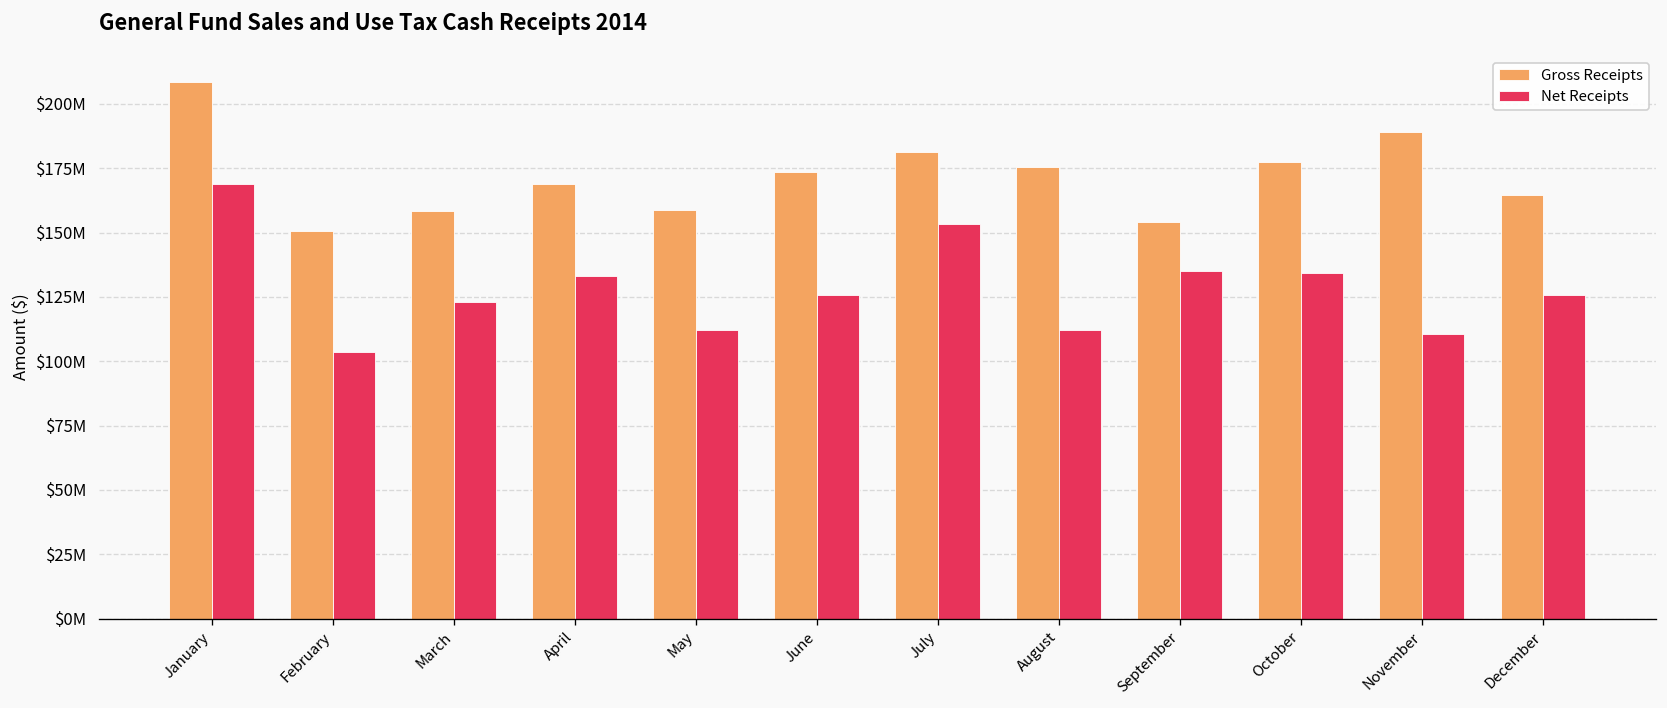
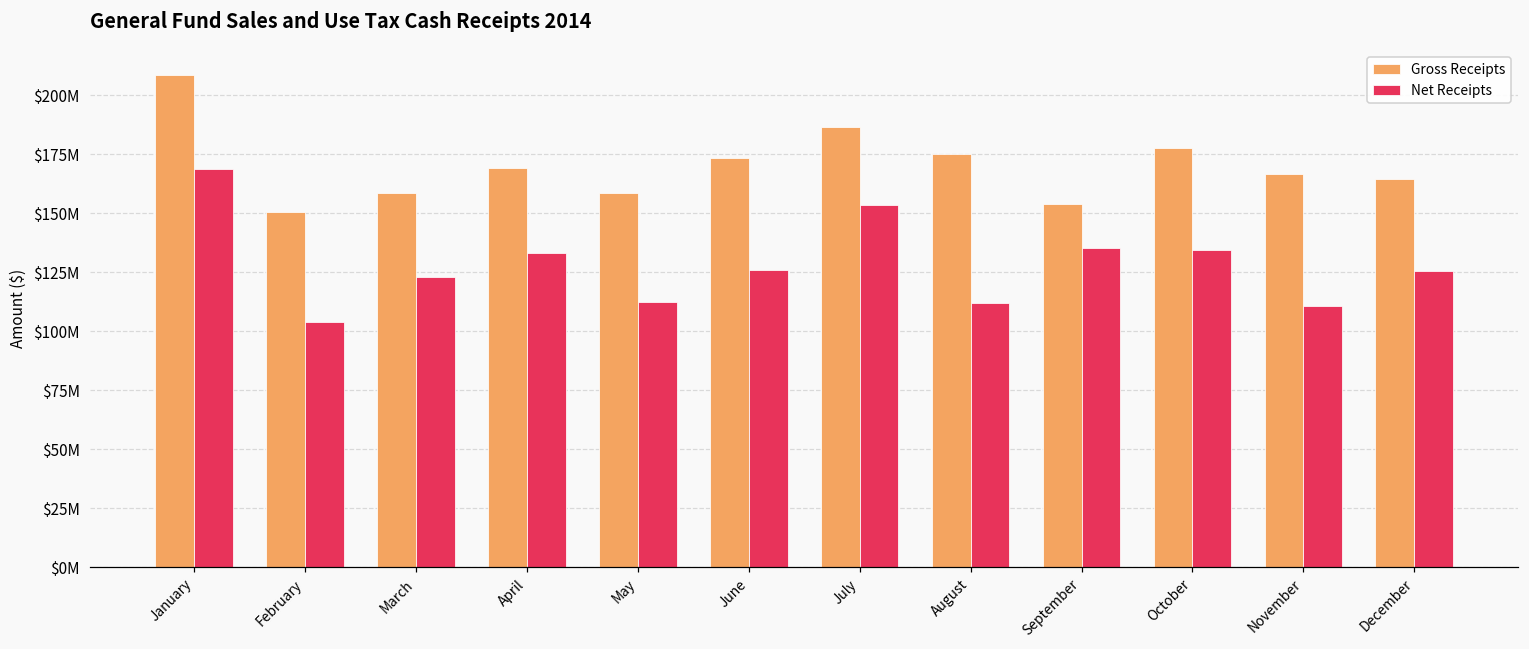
  {
    "Gross Receipts": {
      "January": "$209000000",
      "February": "$151000000",
      "March": "$158000000",
      "April": "$169000000",
      "May": "$159000000",
      "June": "$173000000",
-     "July": "$181000000",
+     "July": "$186000000",
      "August": "$175000000",
      "September": "$154000000",
      "October": "$178000000",
-     "November": "$189000000",
+     "November": "$167000000",
      "December": "$164000000"
    },
    "Net Receipts": {
      "January": "$169000000",
      "February": "$104000000",
      "March": "$123000000",
      "April": "$133000000",
      "May": "$112000000",
      "June": "$126000000",
      "July": "$153000000",
      "August": "$112000000",
      "September": "$135000000",
      "October": "$134000000",
      "November": "$111000000",
      "December": "$126000000"
    }
  }
